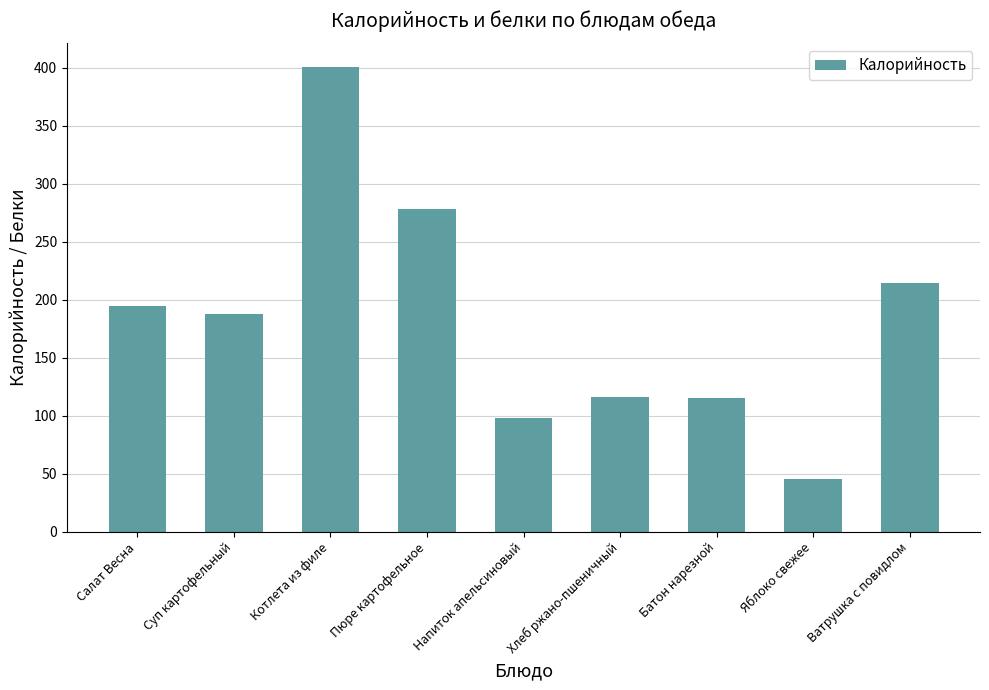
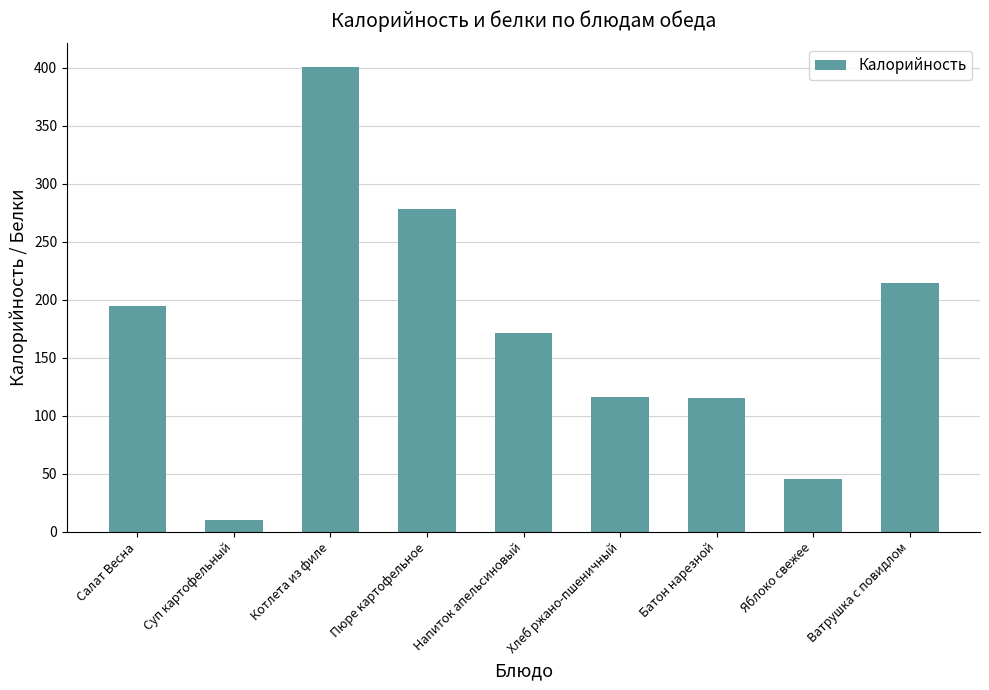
  {
    "Салат Весна": 195,
-   "Суп картофельный": 188,
+   "Суп картофельный": 10,
    "Котлета из филе": 401,
    "Пюре картофельное": 278,
-   "Напиток апельсиновый": 98,
+   "Напиток апельсиновый": 171,
    "Хлеб ржано-пшеничный": 116,
    "Батон нарезной": 115,
    "Яблоко свежее": 45,
    "Ватрушка с повидлом": 214
  }
